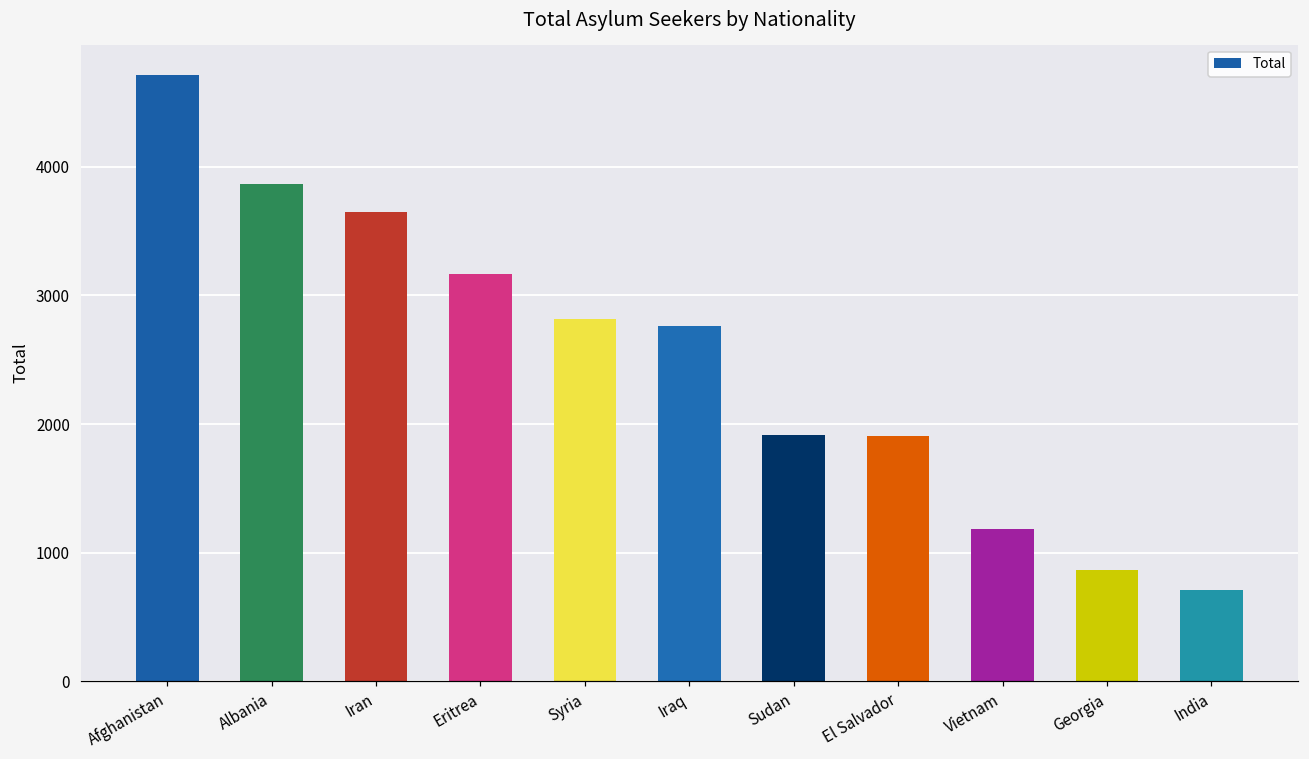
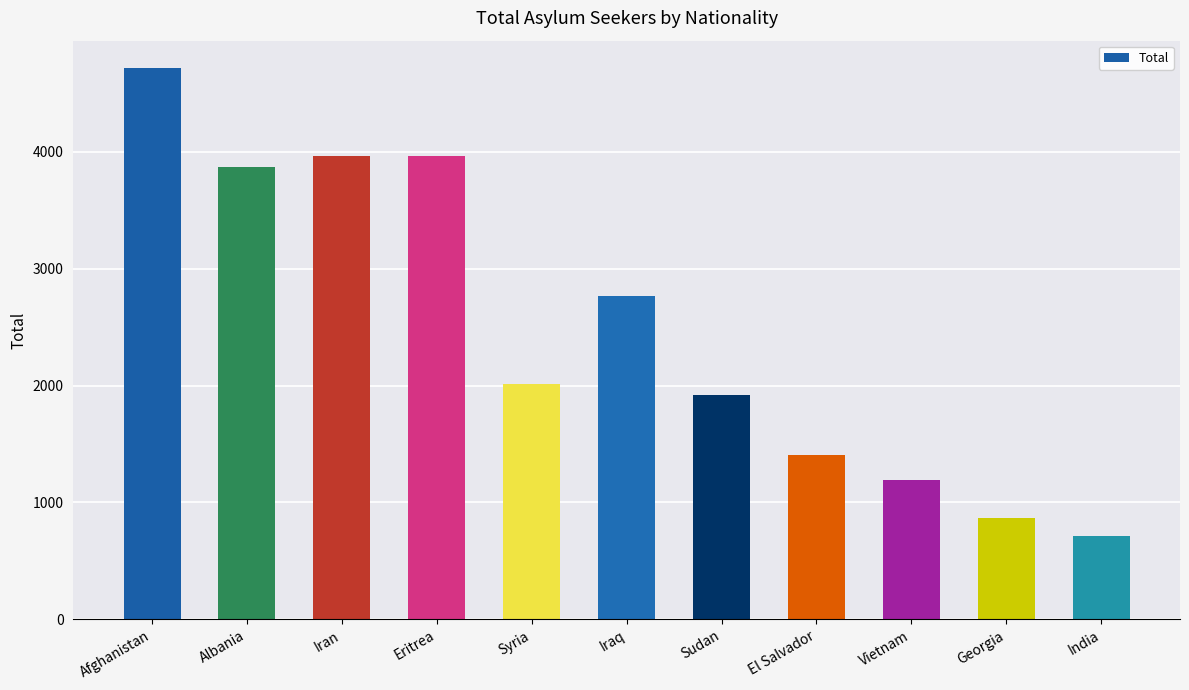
  {
    "Afghanistan": 4710,
    "Albania": 3870,
-   "Iran": 3650,
-   "Eritrea": 3160,
-   "Syria": 2820,
+   "Iran": 3960,
+   "Eritrea": 3970,
+   "Syria": 2010,
    "Iraq": 2770,
    "Sudan": 1920,
-   "El Salvador": 1910,
+   "El Salvador": 1400,
    "Vietnam": 1190,
    "Georgia": 870,
    "India": 710
  }
